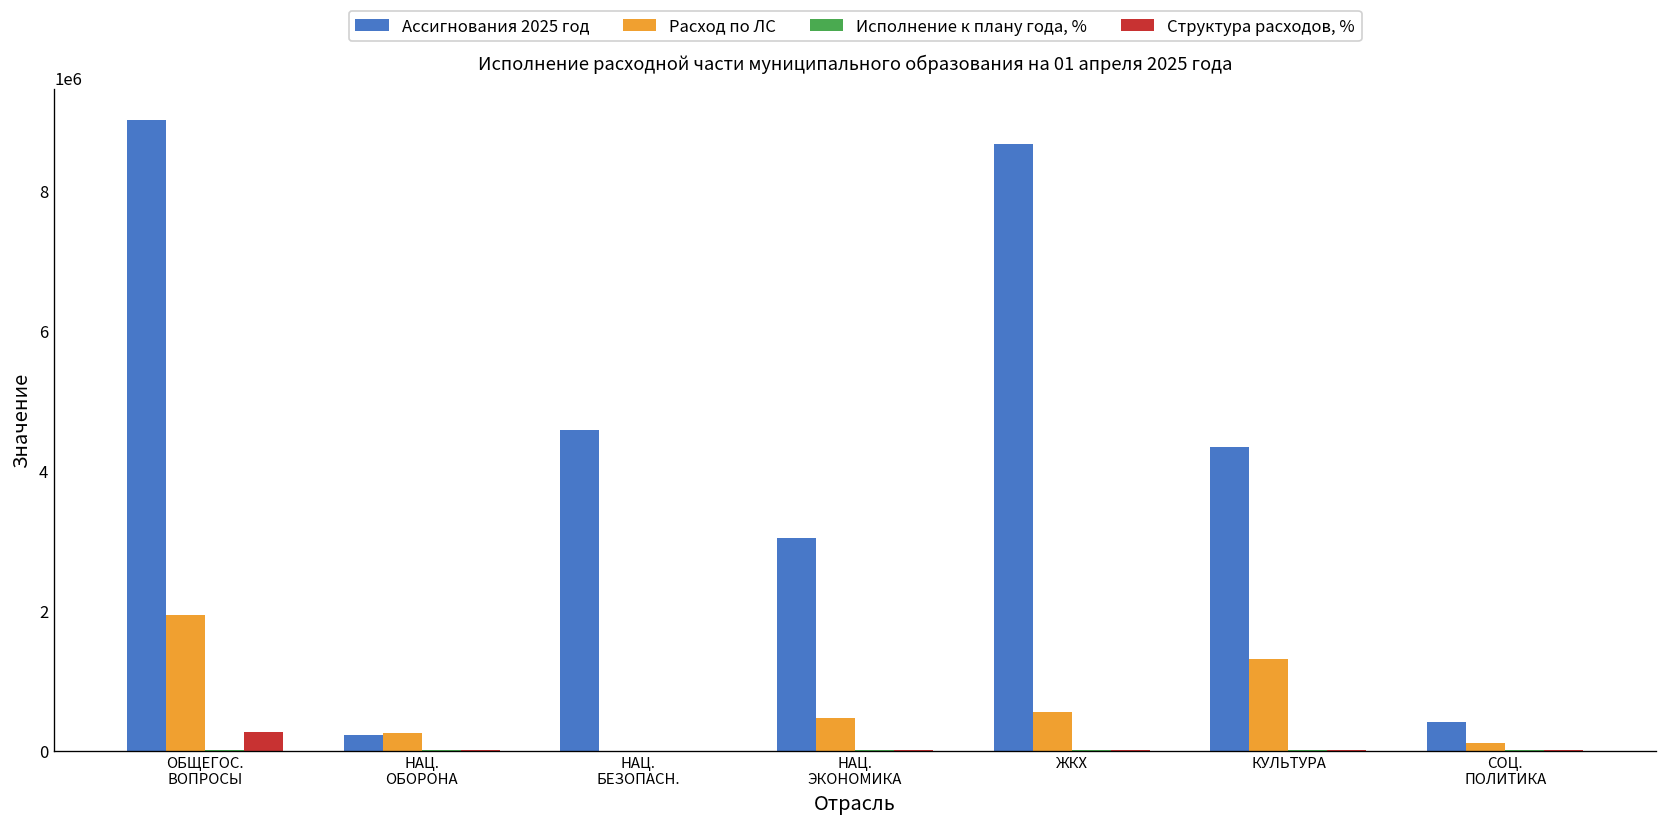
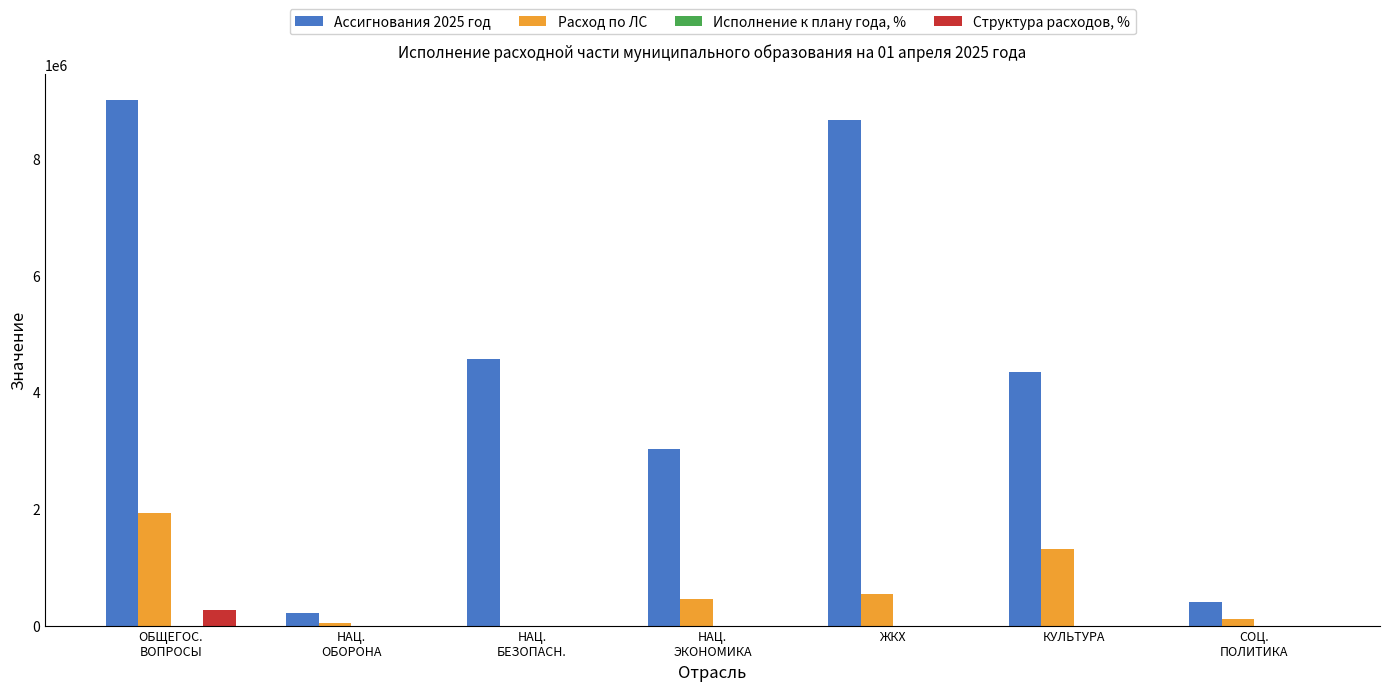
  {
    "Ассигнования 2025 год": {
      "ОБЩЕГОС. ВОПРОСЫ": 9000000,
      "НАЦ. ОБОРОНА": 200000,
      "НАЦ. БЕЗОПАСН.": 4600000,
      "НАЦ. ЭКОНОМИКА": 3000000,
      "ЖКХ": 8700000,
      "КУЛЬТУРА": 4300000,
      "СОЦ. ПОЛИТИКА": 400000
    },
    "Расход по ЛС": {
      "ОБЩЕГОС. ВОПРОСЫ": 1900000,
-     "НАЦ. ОБОРОНА": 300000,
+     "НАЦ. ОБОРОНА": 0,
      "НАЦ. БЕЗОПАСН.": 0,
      "НАЦ. ЭКОНОМИКА": 500000,
      "ЖКХ": 500000,
      "КУЛЬТУРА": 1300000,
      "СОЦ. ПОЛИТИКА": 100000
    },
    "Исполнение к плану года, %": {
      "НАЦ. БЕЗОПАСН.": 0
    },
    "Структура расходов, %": {
      "ОБЩЕГОС. ВОПРОСЫ": 300000,
      "НАЦ. БЕЗОПАСН.": 0
    }
  }
